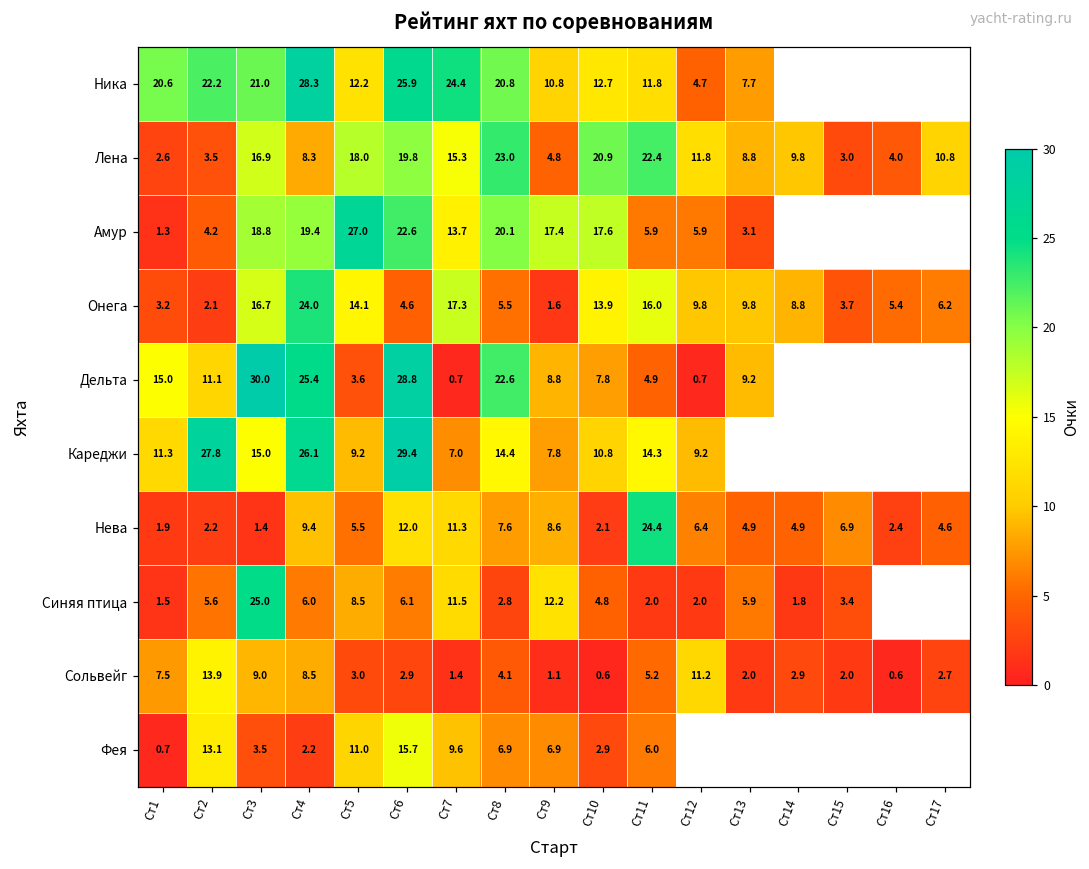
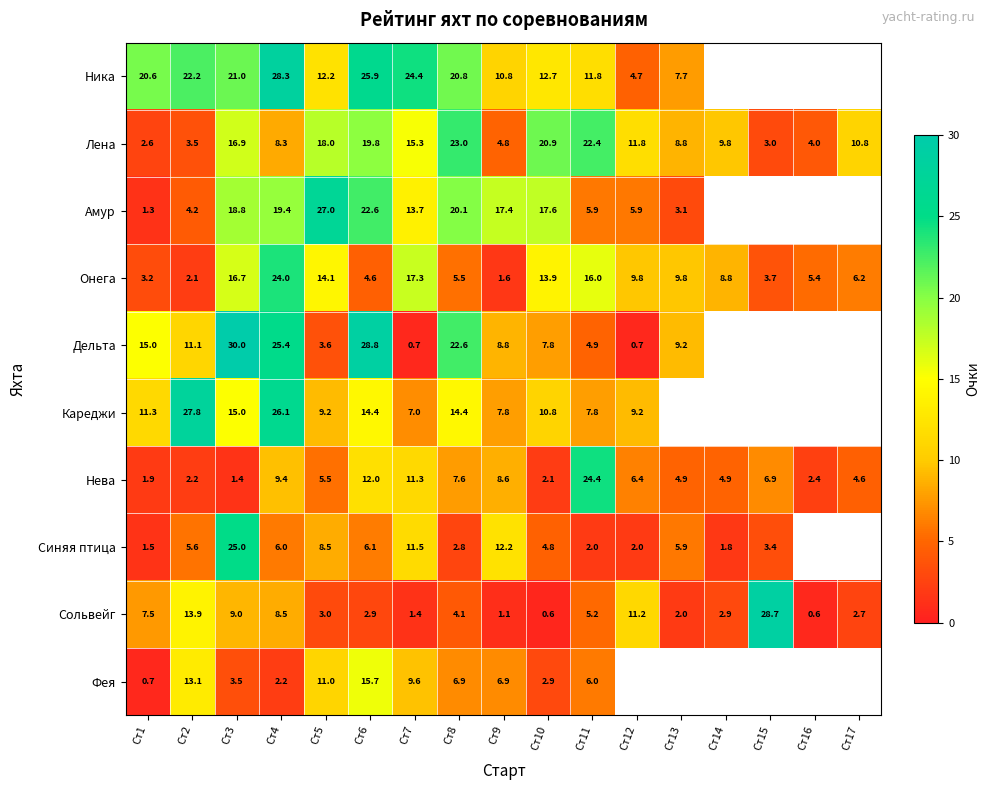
  {
    "Ника": {
      "Ст1": 20.6,
      "Ст2": 22.2,
      "Ст3": 21.0,
      "Ст4": 28.3,
      "Ст5": 12.2,
      "Ст6": 25.9,
      "Ст7": 24.4,
      "Ст8": 20.8,
      "Ст9": 10.8,
      "Ст10": 12.7,
      "Ст11": 11.8,
      "Ст12": 4.7,
      "Ст13": 7.7
    },
    "Лена": {
      "Ст1": 2.6,
      "Ст2": 3.5,
      "Ст3": 16.9,
      "Ст4": 8.3,
      "Ст5": 18.0,
      "Ст6": 19.8,
      "Ст7": 15.3,
      "Ст8": 23.0,
      "Ст9": 4.8,
      "Ст10": 20.9,
      "Ст11": 22.4,
      "Ст12": 11.8,
      "Ст13": 8.8,
      "Ст14": 9.8,
      "Ст15": 3.0,
      "Ст16": 4.0,
      "Ст17": 10.8
    },
    "Амур": {
      "Ст1": 1.3,
      "Ст2": 4.2,
      "Ст3": 18.8,
      "Ст4": 19.4,
      "Ст5": 27.0,
      "Ст6": 22.6,
      "Ст7": 13.7,
      "Ст8": 20.1,
      "Ст9": 17.4,
      "Ст10": 17.6,
      "Ст11": 5.9,
      "Ст12": 5.9,
      "Ст13": 3.1
    },
    "Онега": {
      "Ст1": 3.2,
      "Ст2": 2.1,
      "Ст3": 16.7,
      "Ст4": 24.0,
      "Ст5": 14.1,
      "Ст6": 4.6,
      "Ст7": 17.3,
      "Ст8": 5.5,
      "Ст9": 1.6,
      "Ст10": 13.9,
      "Ст11": 16.0,
      "Ст12": 9.8,
      "Ст13": 9.8,
      "Ст14": 8.8,
      "Ст15": 3.7,
      "Ст16": 5.4,
      "Ст17": 6.2
    },
    "Дельта": {
      "Ст1": 15.0,
      "Ст2": 11.1,
      "Ст3": 30.0,
      "Ст4": 25.4,
      "Ст5": 3.6,
      "Ст6": 28.8,
      "Ст7": 0.7,
      "Ст8": 22.6,
      "Ст9": 8.8,
      "Ст10": 7.8,
      "Ст11": 4.9,
      "Ст12": 0.7,
      "Ст13": 9.2
    },
    "Кареджи": {
      "Ст1": 11.3,
      "Ст2": 27.8,
      "Ст3": 15.0,
      "Ст4": 26.1,
      "Ст5": 9.2,
-     "Ст6": 29.4,
+     "Ст6": 14.4,
      "Ст7": 7.0,
      "Ст8": 14.4,
      "Ст9": 7.8,
      "Ст10": 10.8,
-     "Ст11": 14.3,
+     "Ст11": 7.8,
      "Ст12": 9.2
    },
    "Нева": {
      "Ст1": 1.9,
      "Ст2": 2.2,
      "Ст3": 1.4,
      "Ст4": 9.4,
      "Ст5": 5.5,
      "Ст6": 12.0,
      "Ст7": 11.3,
      "Ст8": 7.6,
      "Ст9": 8.6,
      "Ст10": 2.1,
      "Ст11": 24.4,
      "Ст12": 6.4,
      "Ст13": 4.9,
      "Ст14": 4.9,
      "Ст15": 6.9,
      "Ст16": 2.4,
      "Ст17": 4.6
    },
    "Синяя птица": {
      "Ст1": 1.5,
      "Ст2": 5.6,
      "Ст3": 25.0,
      "Ст4": 6.0,
      "Ст5": 8.5,
      "Ст6": 6.1,
      "Ст7": 11.5,
      "Ст8": 2.8,
      "Ст9": 12.2,
      "Ст10": 4.8,
      "Ст11": 2.0,
      "Ст12": 2.0,
      "Ст13": 5.9,
      "Ст14": 1.8,
      "Ст15": 3.4
    },
    "Сольвейг": {
      "Ст1": 7.5,
      "Ст2": 13.9,
      "Ст3": 9.0,
      "Ст4": 8.5,
      "Ст5": 3.0,
      "Ст6": 2.9,
      "Ст7": 1.4,
      "Ст8": 4.1,
      "Ст9": 1.1,
      "Ст10": 0.6,
      "Ст11": 5.2,
      "Ст12": 11.2,
      "Ст13": 2.0,
      "Ст14": 2.9,
-     "Ст15": 2.0,
+     "Ст15": 28.7,
      "Ст16": 0.6,
      "Ст17": 2.7
    },
    "Фея": {
      "Ст1": 0.7,
      "Ст2": 13.1,
      "Ст3": 3.5,
      "Ст4": 2.2,
      "Ст5": 11.0,
      "Ст6": 15.7,
      "Ст7": 9.6,
      "Ст8": 6.9,
      "Ст9": 6.9,
      "Ст10": 2.9,
      "Ст11": 6.0
    }
  }
